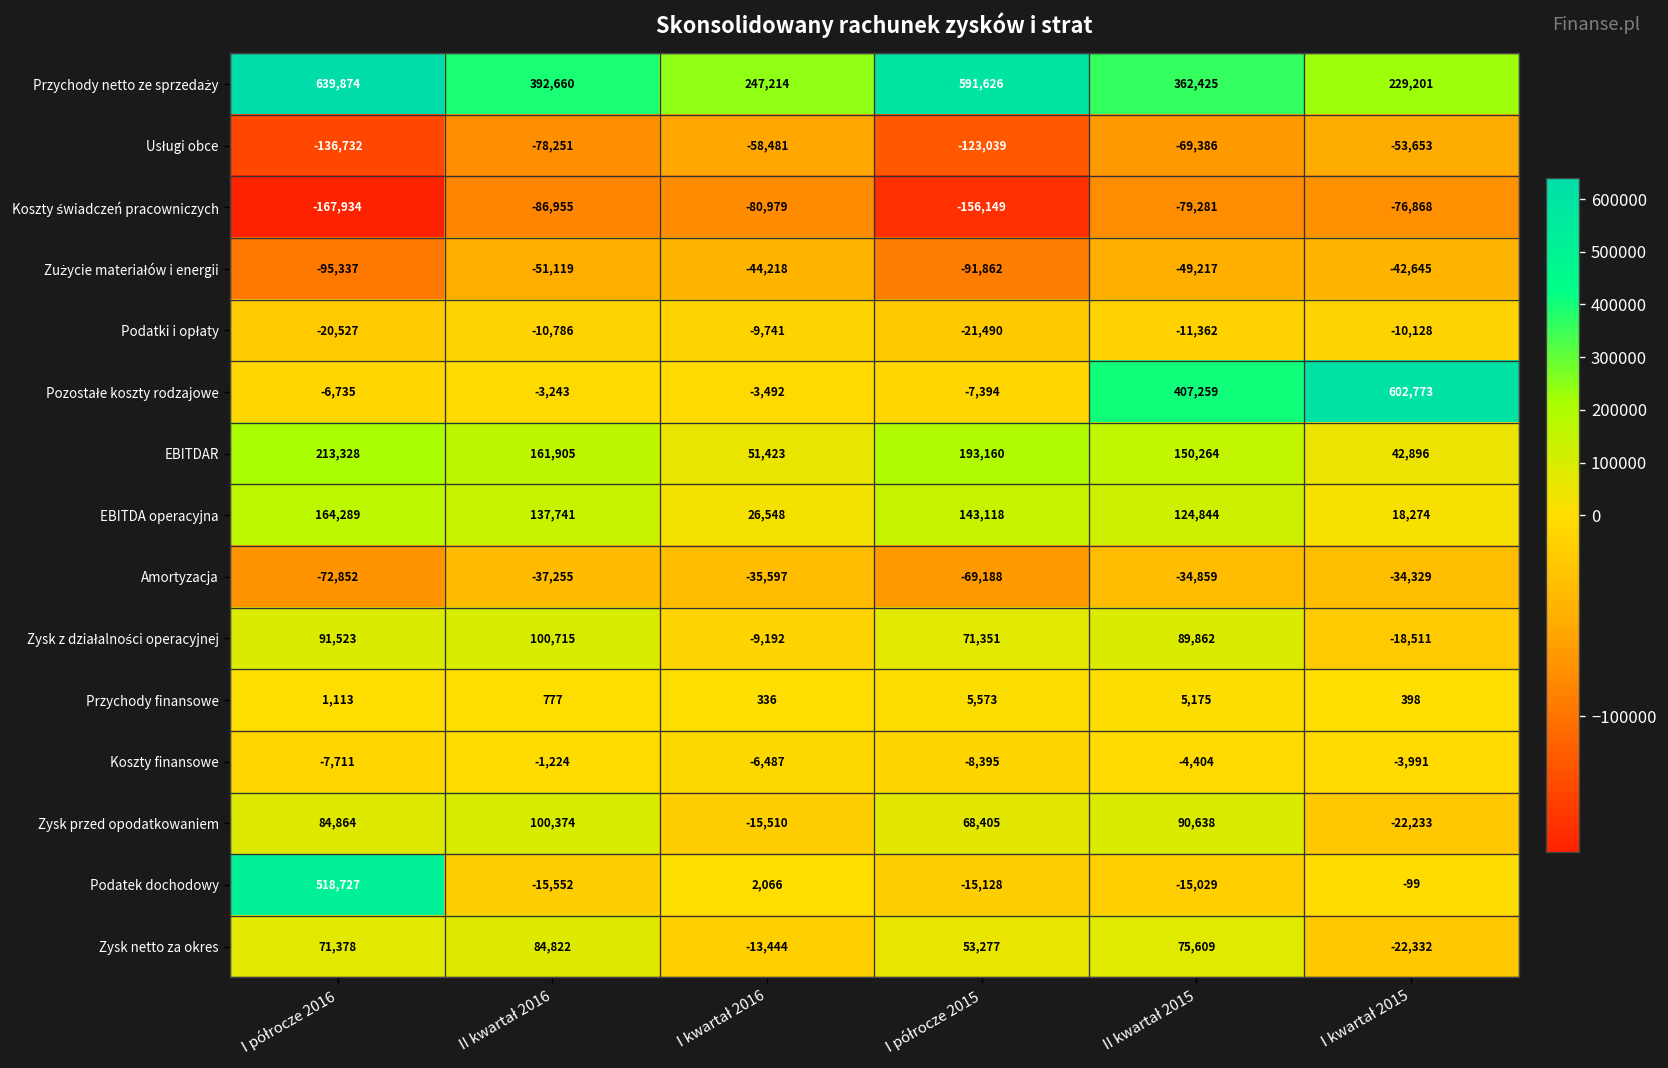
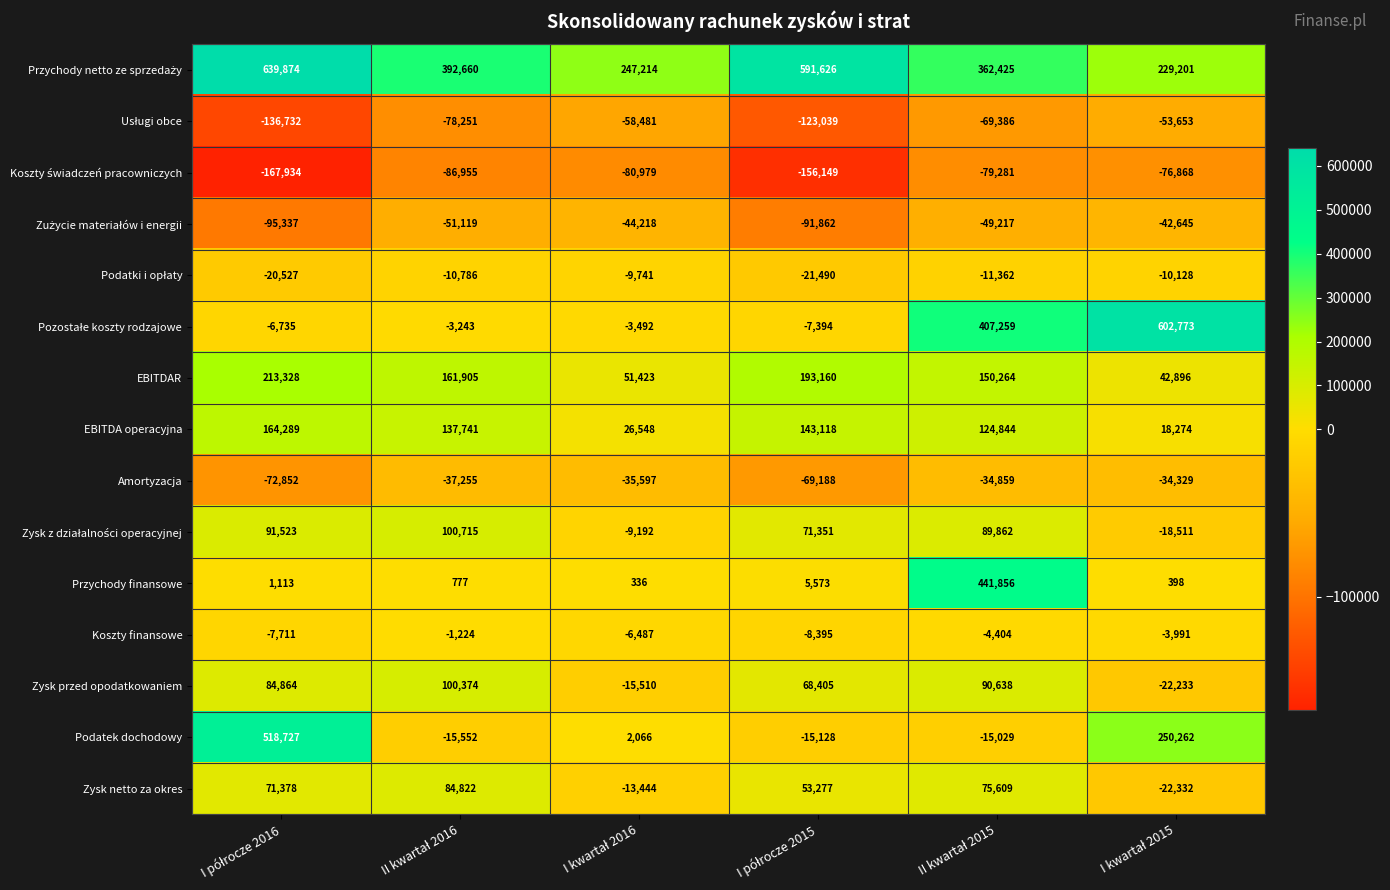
  {
    "Przychody netto ze sprzedaży": {
      "I półrocze 2016": "639,874",
      "II kwartał 2016": "392,660",
      "I kwartał 2016": "247,214",
      "I półrocze 2015": "591,626",
      "II kwartał 2015": "362,425",
      "I kwartał 2015": "229,201"
    },
    "Usługi obce": {
      "I półrocze 2016": "-136,732",
      "II kwartał 2016": "-78,251",
      "I kwartał 2016": "-58,481",
      "I półrocze 2015": "-123,039",
      "II kwartał 2015": "-69,386",
      "I kwartał 2015": "-53,653"
    },
    "Koszty świadczeń pracowniczych": {
      "I półrocze 2016": "-167,934",
      "II kwartał 2016": "-86,955",
      "I kwartał 2016": "-80,979",
      "I półrocze 2015": "-156,149",
      "II kwartał 2015": "-79,281",
      "I kwartał 2015": "-76,868"
    },
    "Zużycie materiałów i energii": {
      "I półrocze 2016": "-95,337",
      "II kwartał 2016": "-51,119",
      "I kwartał 2016": "-44,218",
      "I półrocze 2015": "-91,862",
      "II kwartał 2015": "-49,217",
      "I kwartał 2015": "-42,645"
    },
    "Podatki i opłaty": {
      "I półrocze 2016": "-20,527",
      "II kwartał 2016": "-10,786",
      "I kwartał 2016": "-9,741",
      "I półrocze 2015": "-21,490",
      "II kwartał 2015": "-11,362",
      "I kwartał 2015": "-10,128"
    },
    "Pozostałe koszty rodzajowe": {
      "I półrocze 2016": "-6,735",
      "II kwartał 2016": "-3,243",
      "I kwartał 2016": "-3,492",
      "I półrocze 2015": "-7,394",
      "II kwartał 2015": "407,259",
      "I kwartał 2015": "602,773"
    },
    "EBITDAR": {
      "I półrocze 2016": "213,328",
      "II kwartał 2016": "161,905",
      "I kwartał 2016": "51,423",
      "I półrocze 2015": "193,160",
      "II kwartał 2015": "150,264",
      "I kwartał 2015": "42,896"
    },
    "EBITDA operacyjna": {
      "I półrocze 2016": "164,289",
      "II kwartał 2016": "137,741",
      "I kwartał 2016": "26,548",
      "I półrocze 2015": "143,118",
      "II kwartał 2015": "124,844",
      "I kwartał 2015": "18,274"
    },
    "Amortyzacja": {
      "I półrocze 2016": "-72,852",
      "II kwartał 2016": "-37,255",
      "I kwartał 2016": "-35,597",
      "I półrocze 2015": "-69,188",
      "II kwartał 2015": "-34,859",
      "I kwartał 2015": "-34,329"
    },
    "Zysk z działalności operacyjnej": {
      "I półrocze 2016": "91,523",
      "II kwartał 2016": "100,715",
      "I kwartał 2016": "-9,192",
      "I półrocze 2015": "71,351",
      "II kwartał 2015": "89,862",
      "I kwartał 2015": "-18,511"
    },
    "Przychody finansowe": {
      "I półrocze 2016": "1,113",
      "II kwartał 2016": "777",
      "I kwartał 2016": "336",
      "I półrocze 2015": "5,573",
-     "II kwartał 2015": "5,175",
+     "II kwartał 2015": "441,856",
      "I kwartał 2015": "398"
    },
    "Koszty finansowe": {
      "I półrocze 2016": "-7,711",
      "II kwartał 2016": "-1,224",
      "I kwartał 2016": "-6,487",
      "I półrocze 2015": "-8,395",
      "II kwartał 2015": "-4,404",
      "I kwartał 2015": "-3,991"
    },
    "Zysk przed opodatkowaniem": {
      "I półrocze 2016": "84,864",
      "II kwartał 2016": "100,374",
      "I kwartał 2016": "-15,510",
      "I półrocze 2015": "68,405",
      "II kwartał 2015": "90,638",
      "I kwartał 2015": "-22,233"
    },
    "Podatek dochodowy": {
      "I półrocze 2016": "518,727",
      "II kwartał 2016": "-15,552",
      "I kwartał 2016": "2,066",
      "I półrocze 2015": "-15,128",
      "II kwartał 2015": "-15,029",
-     "I kwartał 2015": "-99"
+     "I kwartał 2015": "250,262"
    },
    "Zysk netto za okres": {
      "I półrocze 2016": "71,378",
      "II kwartał 2016": "84,822",
      "I kwartał 2016": "-13,444",
      "I półrocze 2015": "53,277",
      "II kwartał 2015": "75,609",
      "I kwartał 2015": "-22,332"
    }
  }
